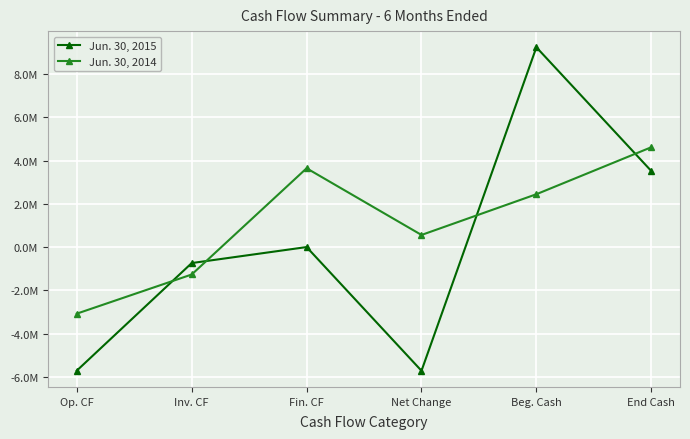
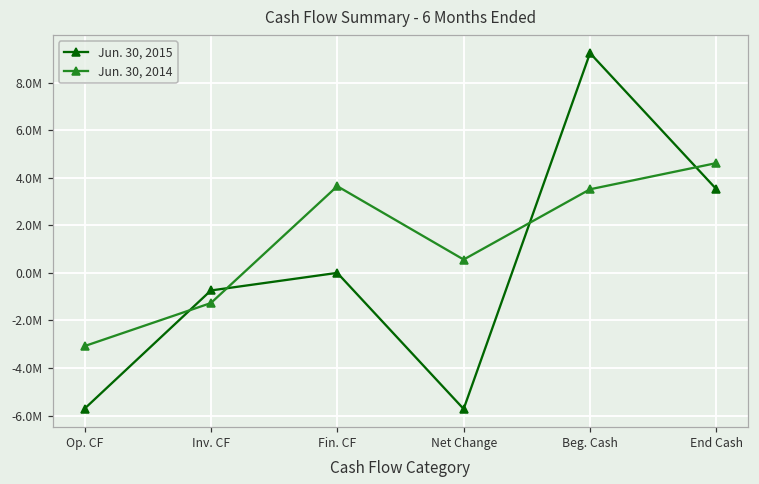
  {
    "Jun. 30, 2015": {
      "Op. CF": -5700000,
      "Inv. CF": -700000,
      "Fin. CF": 0,
      "Net Change": -5700000,
      "Beg. Cash": 9200000,
      "End Cash": 3500000
    },
    "Jun. 30, 2014": {
      "Op. CF": -3100000,
      "Inv. CF": -1300000,
      "Fin. CF": 3600000,
      "Net Change": 600000,
-     "Beg. Cash": 2400000,
+     "Beg. Cash": 3500000,
      "End Cash": 4600000
    }
  }
